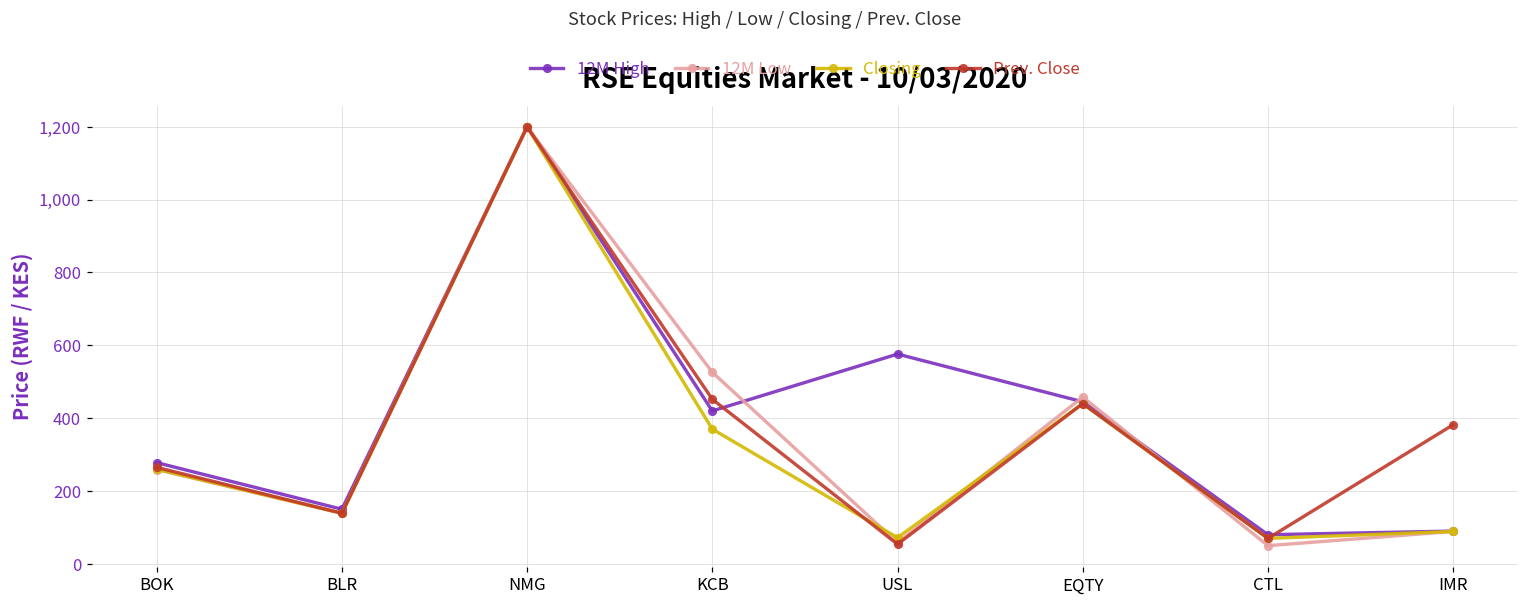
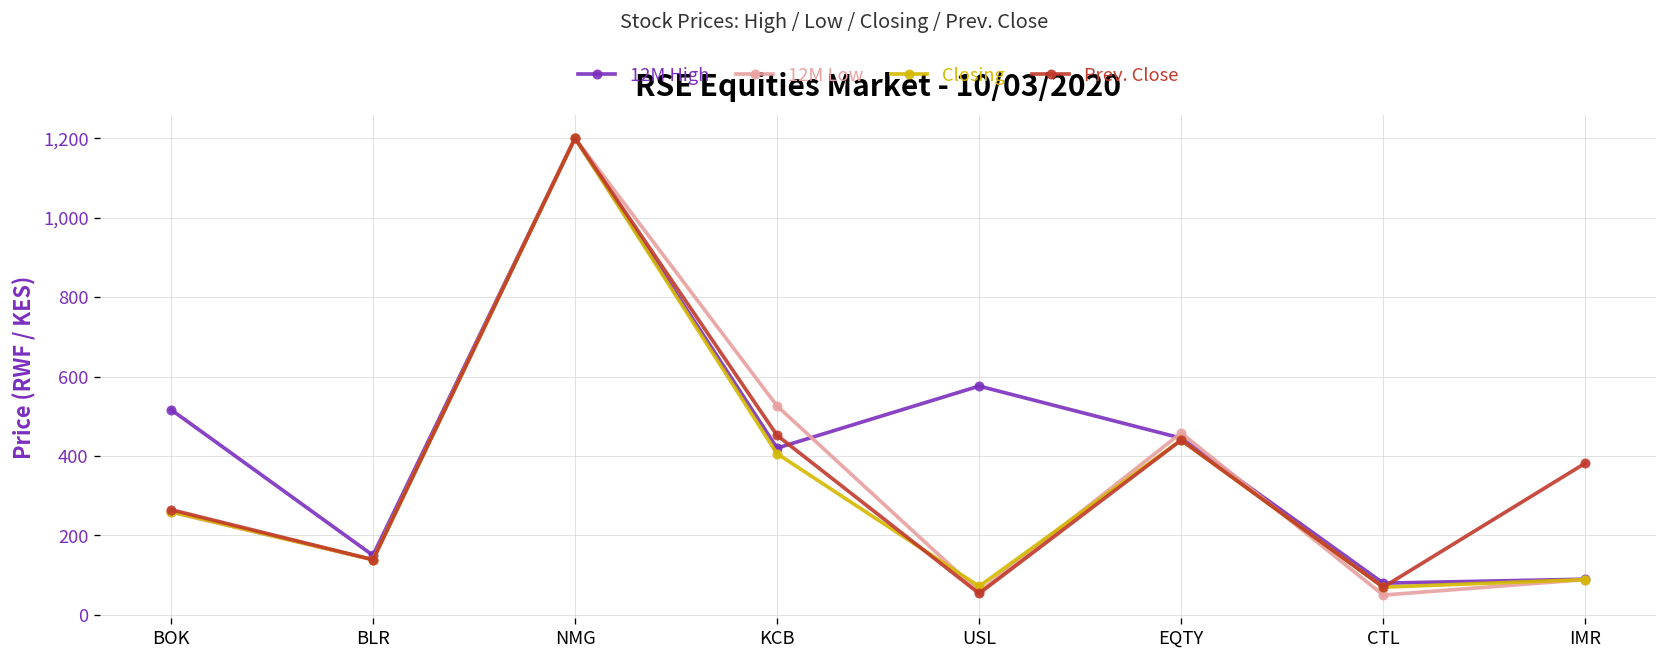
  {
    "12M High": {
-     "BOK": 280,
+     "BOK": 520,
      "BLR": 150,
      "KCB": 420,
      "USL": 580,
      "CTL": 80
    },
    "12M Low": {
      "KCB": 530,
      "EQTY": 460,
      "CTL": 50
    },
    "Closing": {
-     "KCB": 370,
+     "KCB": 410,
      "USL": 70
    },
    "Prev. Close": {
      "KCB": 450,
      "IMR": 380
    }
  }
